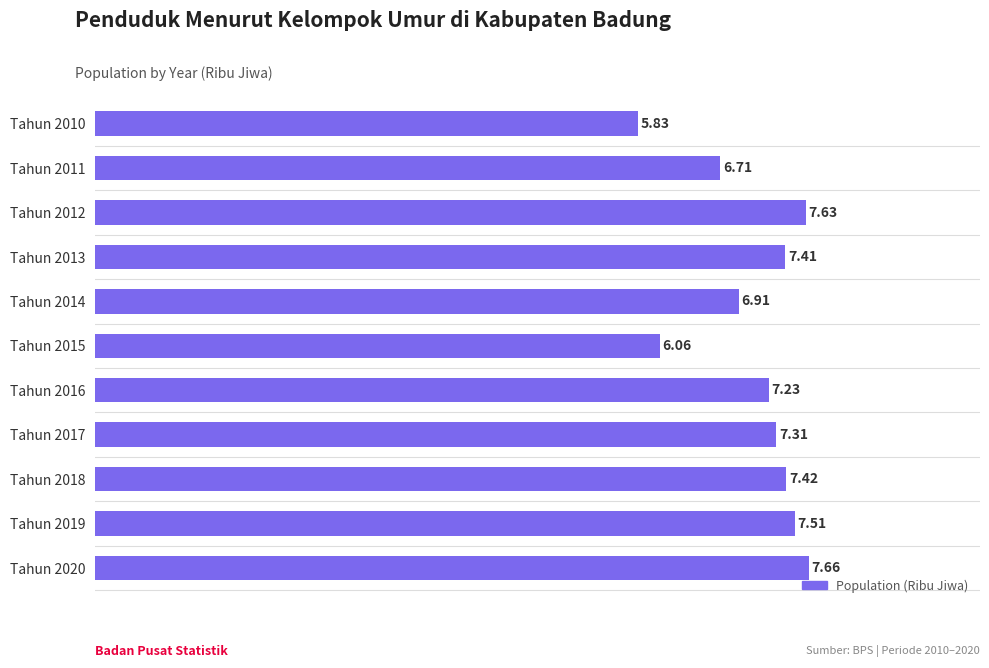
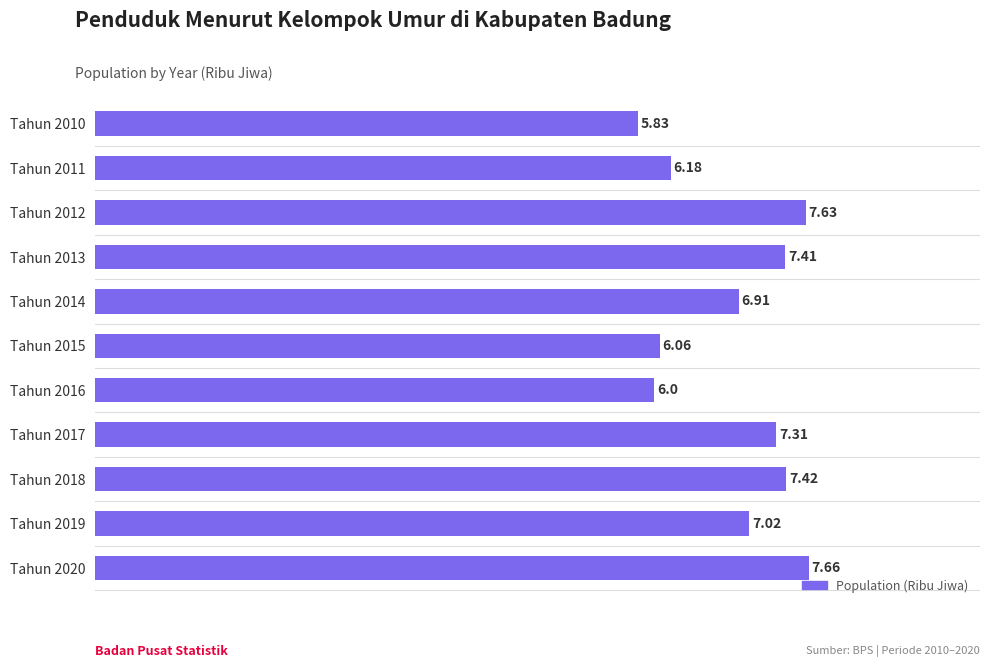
  {
    "Tahun 2010": 5.83,
-   "Tahun 2011": 6.71,
+   "Tahun 2011": 6.18,
    "Tahun 2012": 7.63,
    "Tahun 2013": 7.41,
    "Tahun 2014": 6.91,
    "Tahun 2015": 6.06,
-   "Tahun 2016": 7.23,
+   "Tahun 2016": 6.0,
    "Tahun 2017": 7.31,
    "Tahun 2018": 7.42,
-   "Tahun 2019": 7.51,
+   "Tahun 2019": 7.02,
    "Tahun 2020": 7.66
  }
